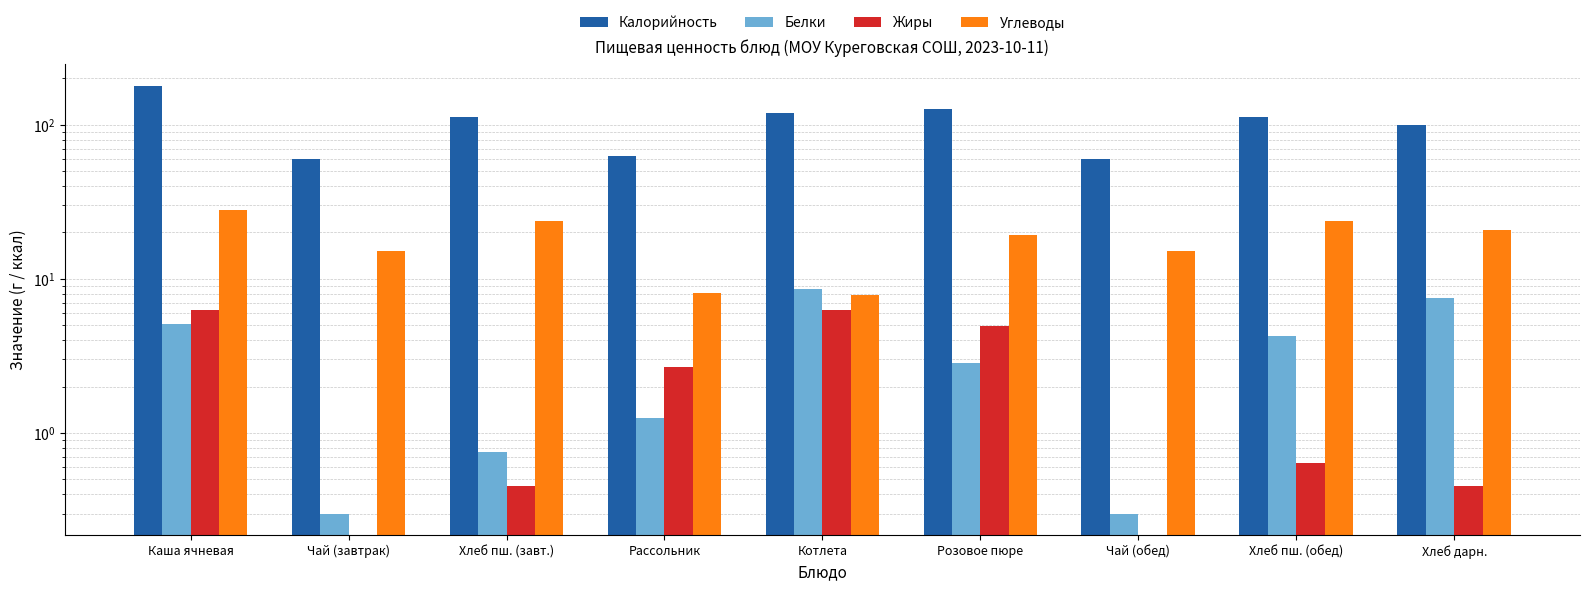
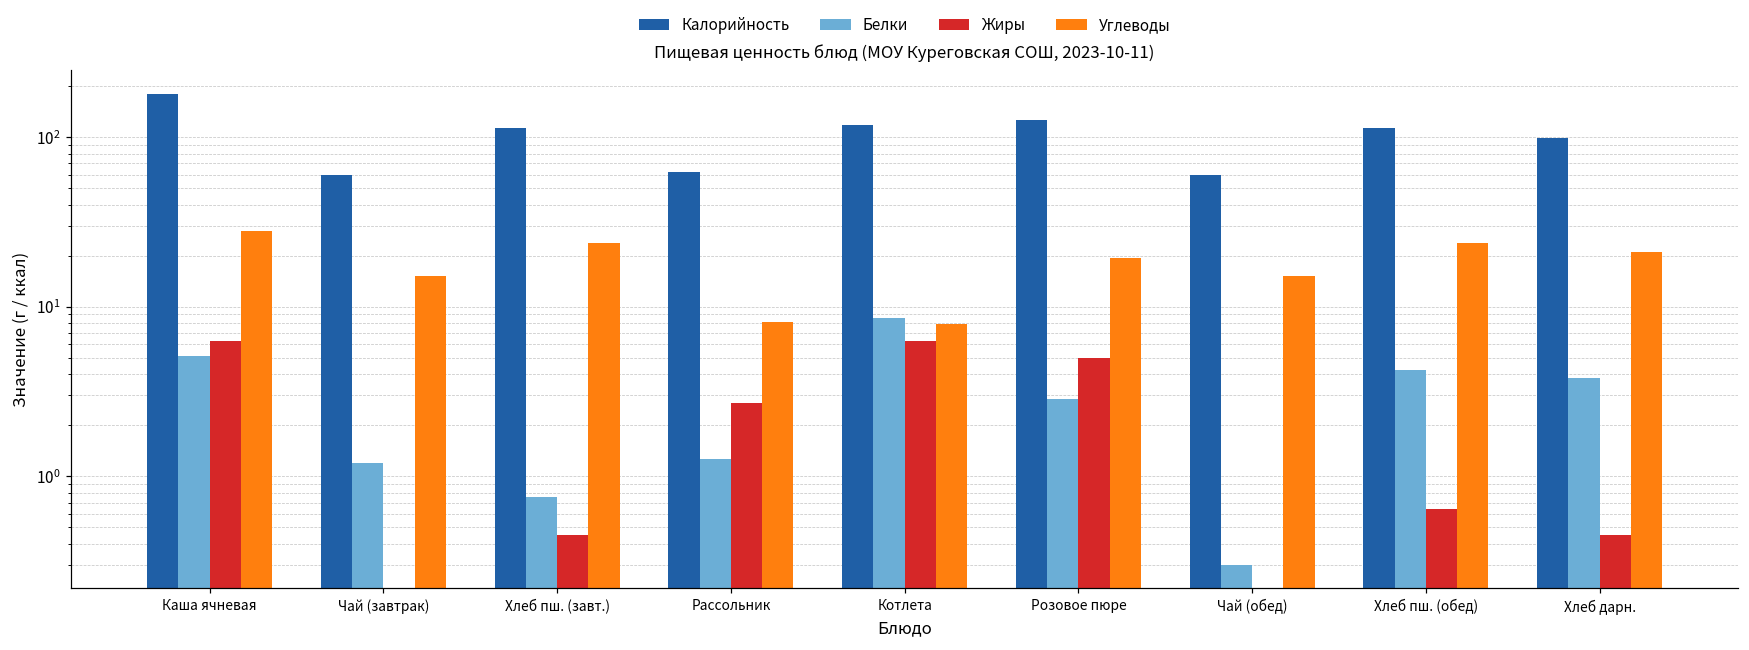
  {
    "Калорийность": {
      "Каша ячневая": 180,
      "Чай (завтрак)": 60,
      "Хлеб пш. (завт.)": 110,
      "Рассольник": 62,
      "Котлета": 120,
      "Розовое пюре": 130,
      "Чай (обед)": 60,
      "Хлеб пш. (обед)": 110,
      "Хлеб дарн.": 100
    },
    "Белки": {
      "Каша ячневая": 5.1,
-     "Чай (завтрак)": 0.3,
+     "Чай (завтрак)": 1.2,
      "Хлеб пш. (завт.)": 0.8,
      "Рассольник": 1.3,
      "Котлета": 9,
      "Розовое пюре": 2.9,
      "Чай (обед)": 0.3,
      "Хлеб пш. (обед)": 4.3,
-     "Хлеб дарн.": 8
+     "Хлеб дарн.": 3.8
    },
    "Жиры": {
      "Каша ячневая": 6.3,
      "Хлеб пш. (завт.)": 0.45,
      "Рассольник": 2.7,
      "Котлета": 6.3,
      "Розовое пюре": 5.0,
      "Хлеб пш. (обед)": 0.64,
      "Хлеб дарн.": 0.45
    },
    "Углеводы": {
      "Каша ячневая": 28,
      "Чай (завтрак)": 15,
      "Хлеб пш. (завт.)": 24,
      "Рассольник": 8,
      "Котлета": 8,
      "Розовое пюре": 19,
      "Чай (обед)": 15,
      "Хлеб пш. (обед)": 24,
      "Хлеб дарн.": 21
    }
  }
